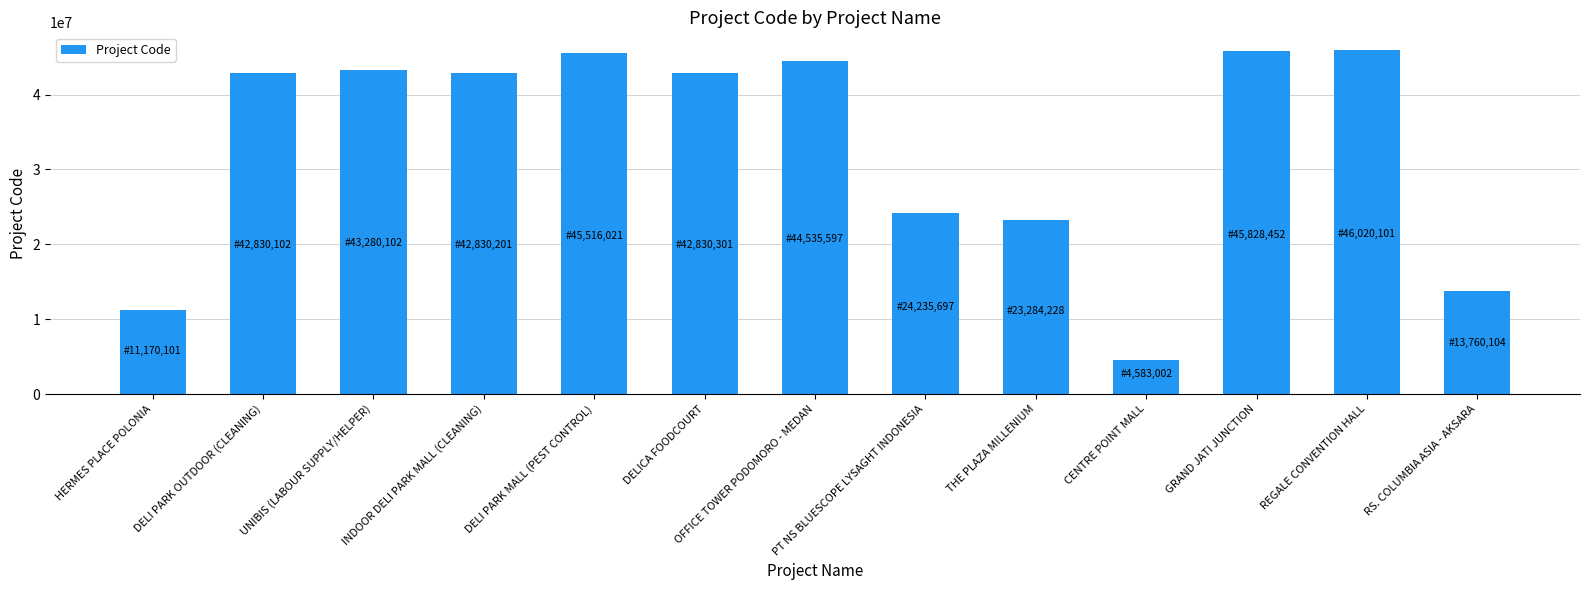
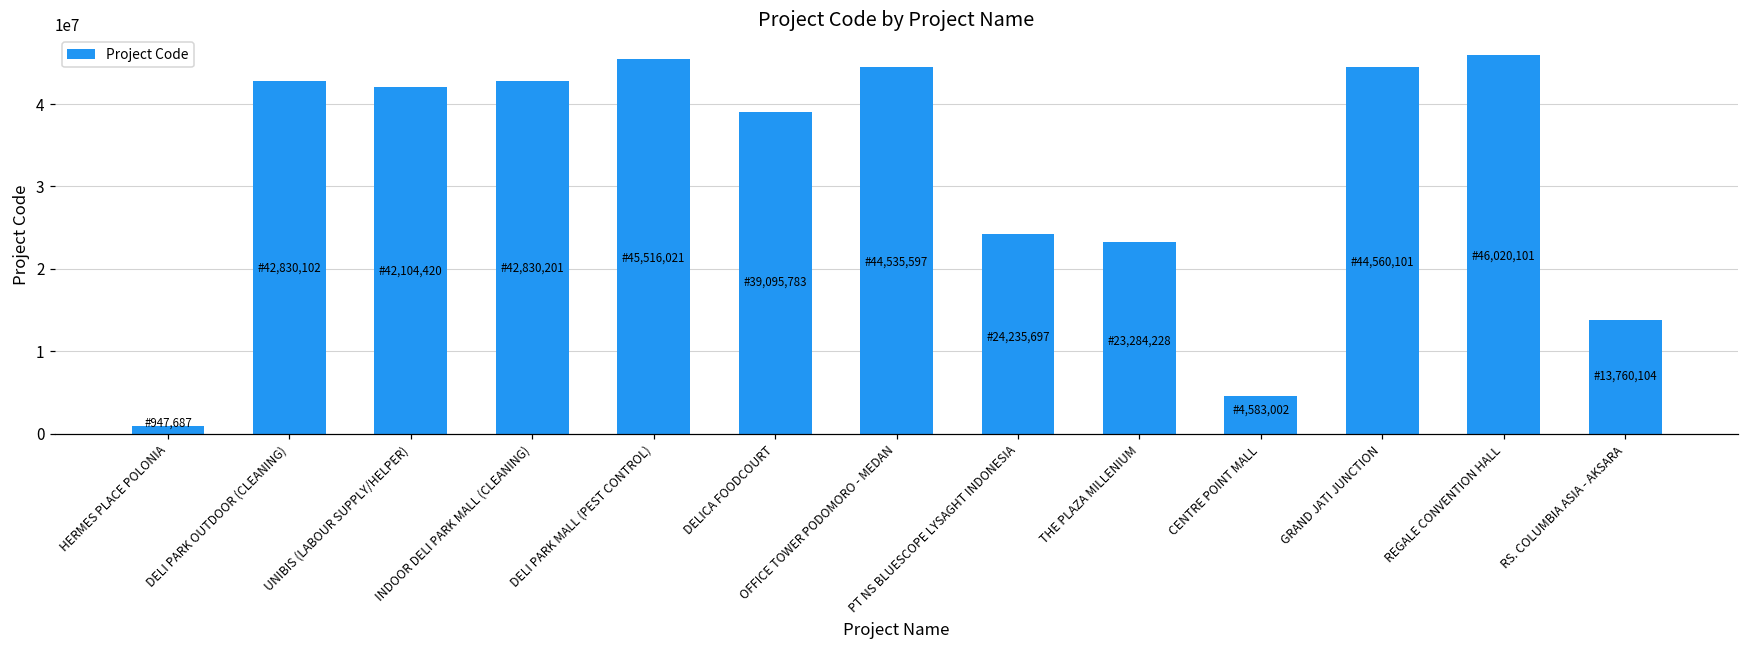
  {
-   "HERMES PLACE POLONIA": "11,170,101",
+   "HERMES PLACE POLONIA": "947,687",
    "DELI PARK OUTDOOR (CLEANING)": "42,830,102",
-   "UNIBIS (LABOUR SUPPLY/HELPER)": "43,280,102",
+   "UNIBIS (LABOUR SUPPLY/HELPER)": "42,104,420",
    "INDOOR DELI PARK MALL (CLEANING)": "42,830,201",
    "DELI PARK MALL (PEST CONTROL)": "45,516,021",
-   "DELICA FOODCOURT": "42,830,301",
+   "DELICA FOODCOURT": "39,095,783",
    "OFFICE TOWER PODOMORO - MEDAN": "44,535,597",
    "PT NS BLUESCOPE LYSAGHT INDONESIA": "24,235,697",
    "THE PLAZA MILLENIUM": "23,284,228",
    "CENTRE POINT MALL": "4,583,002",
-   "GRAND JATI JUNCTION": "45,828,452",
+   "GRAND JATI JUNCTION": "44,560,101",
    "REGALE CONVENTION HALL": "46,020,101",
    "RS. COLUMBIA ASIA - AKSARA": "13,760,104"
  }
